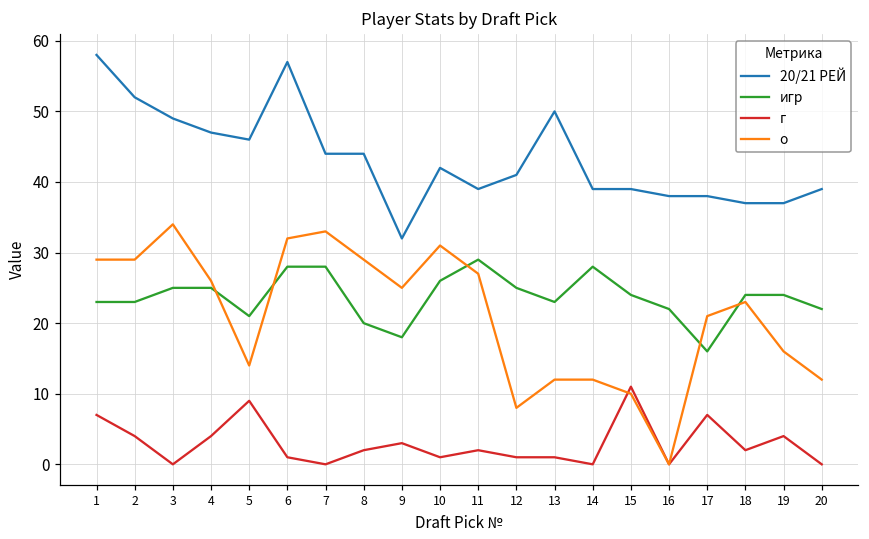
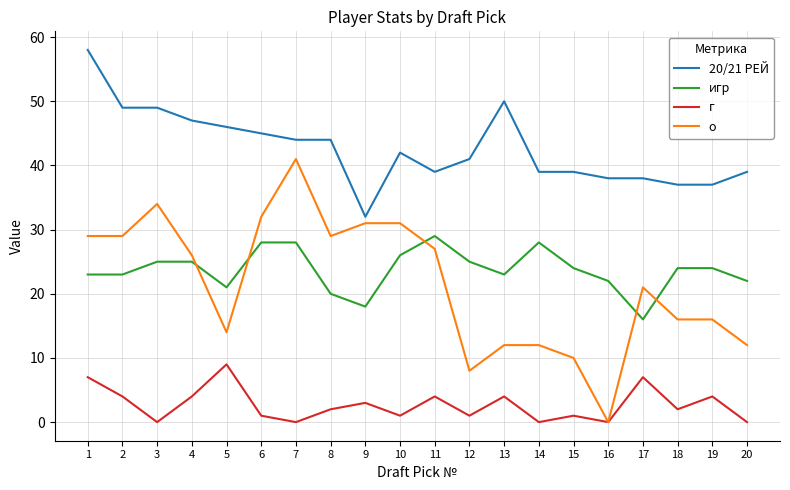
  {
    "20/21 РЕЙ": {
      "1": 58,
-     "2": 52,
+     "2": 49,
      "3": 49,
      "4": 47,
      "5": 46,
-     "6": 57,
+     "6": 45,
      "7": 44,
      "8": 44,
      "9": 32,
      "10": 42,
      "11": 39,
      "12": 41,
      "13": 50,
      "14": 39,
      "15": 39,
      "16": 38,
      "17": 38,
      "18": 37,
      "19": 37,
      "20": 39
    },
    "игр": {
      "1": 23,
      "2": 23,
      "3": 25,
      "4": 25,
      "5": 21,
      "6": 28,
      "7": 28,
      "8": 20,
      "9": 18,
      "10": 26,
      "11": 29,
      "12": 25,
      "13": 23,
      "14": 28,
      "15": 24,
      "16": 22,
      "17": 16,
      "18": 24,
      "19": 24,
      "20": 22
    },
    "г": {
      "1": 7,
      "2": 4,
      "3": 0,
      "4": 4,
      "5": 9,
      "6": 1,
      "7": 0,
      "8": 2,
      "9": 3,
      "10": 1,
-     "11": 2,
+     "11": 4,
      "12": 1,
-     "13": 1,
+     "13": 4,
      "14": 0,
-     "15": 11,
+     "15": 1,
      "17": 7,
      "18": 2,
      "19": 4,
      "20": 0
    },
    "о": {
      "1": 29,
      "2": 29,
      "3": 34,
      "4": 26,
      "5": 14,
      "6": 32,
-     "7": 33,
+     "7": 41,
      "8": 29,
-     "9": 25,
+     "9": 31,
      "10": 31,
      "11": 27,
      "12": 8,
      "13": 12,
      "14": 12,
      "15": 10,
      "17": 21,
-     "18": 23,
+     "18": 16,
      "19": 16,
      "20": 12
    }
  }
